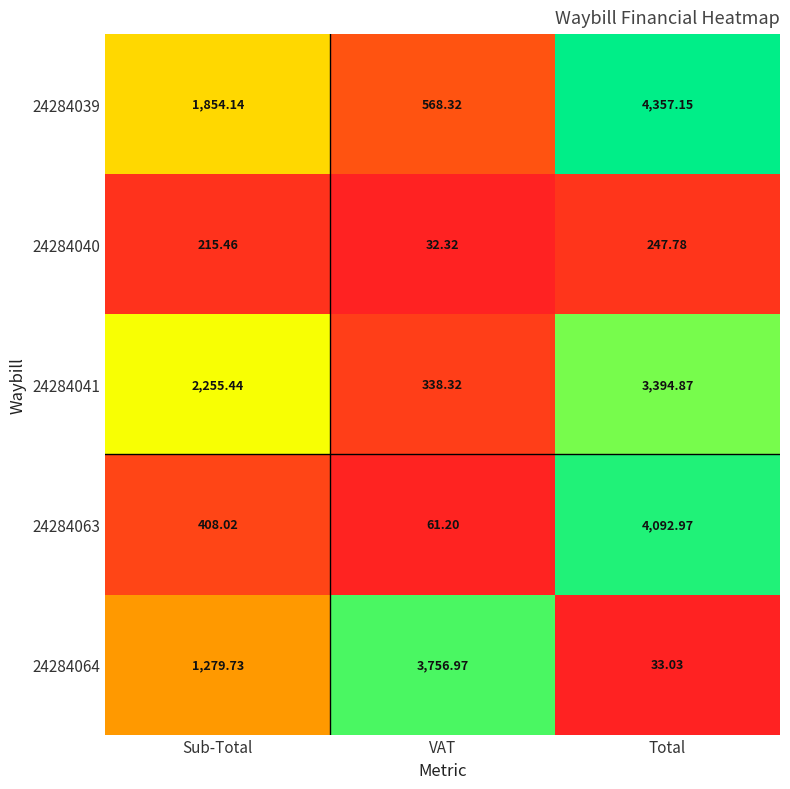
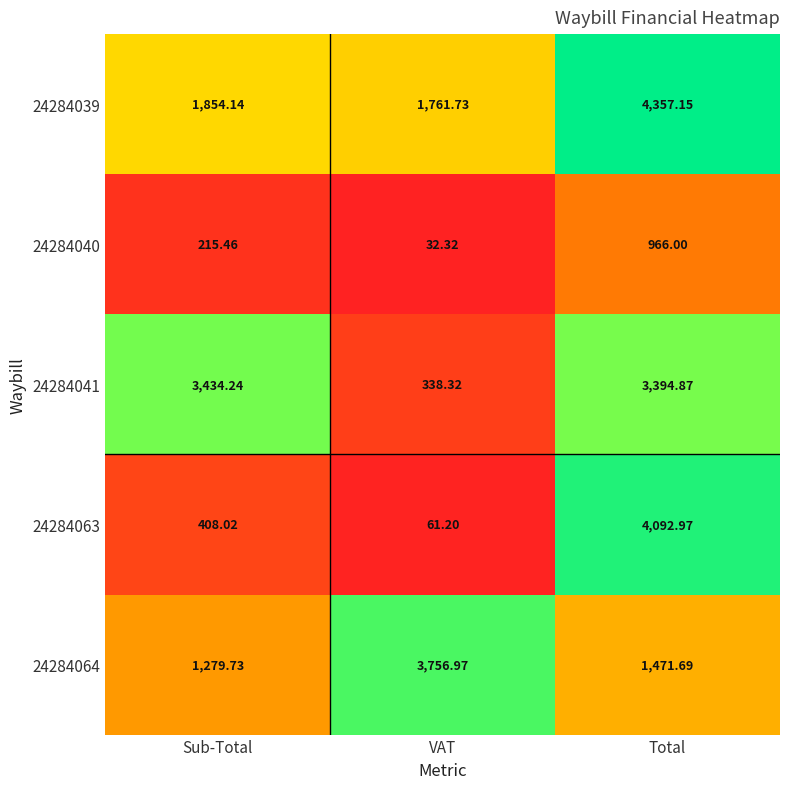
  {
    "24284039": {
      "Sub-Total": "1,854.14",
-     "VAT": "568.32",
+     "VAT": "1,761.73",
      "Total": "4,357.15"
    },
    "24284040": {
      "Sub-Total": "215.46",
      "VAT": "32.32",
-     "Total": "247.78"
+     "Total": "966.00"
    },
    "24284041": {
-     "Sub-Total": "2,255.44",
+     "Sub-Total": "3,434.24",
      "VAT": "338.32",
      "Total": "3,394.87"
    },
    "24284063": {
      "Sub-Total": "408.02",
      "VAT": "61.20",
      "Total": "4,092.97"
    },
    "24284064": {
      "Sub-Total": "1,279.73",
      "VAT": "3,756.97",
-     "Total": "33.03"
+     "Total": "1,471.69"
    }
  }
